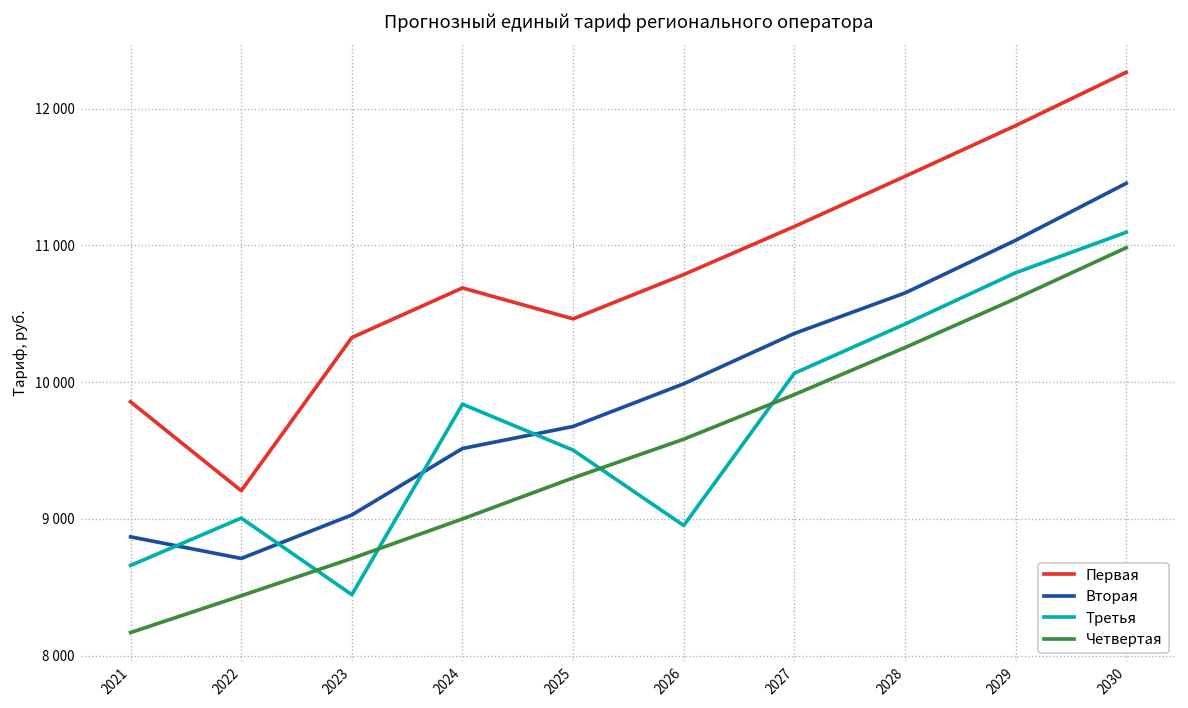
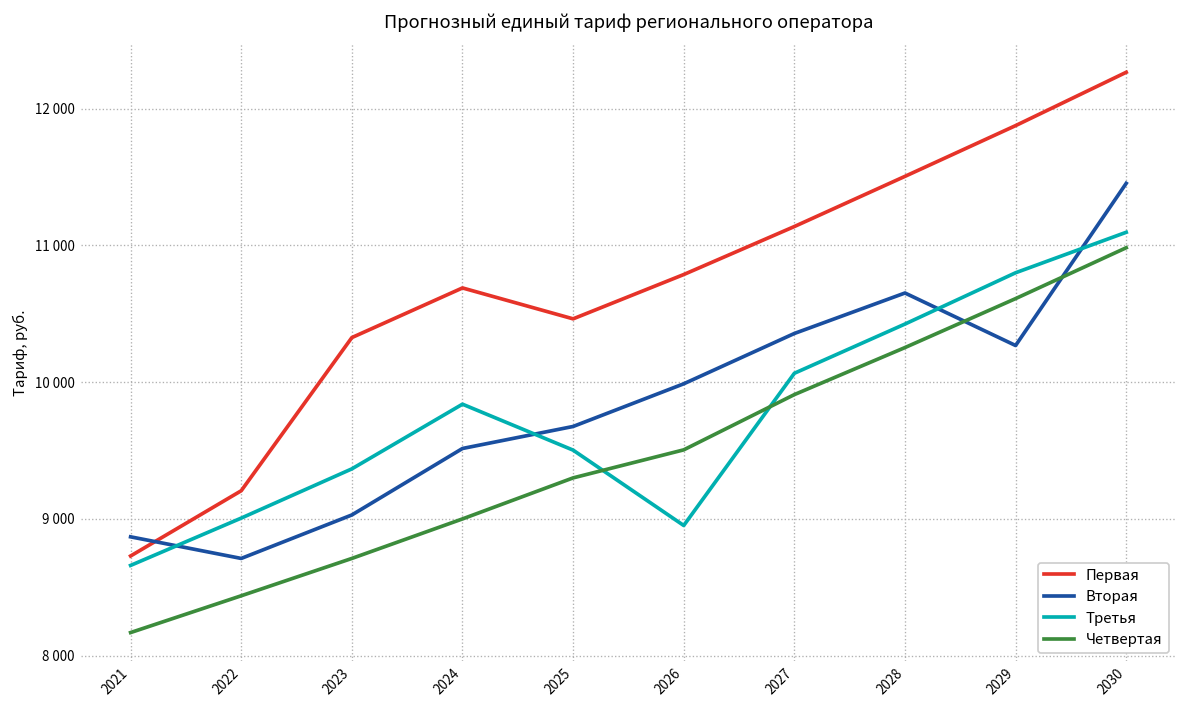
  {
    "Первая": {
-     "2021": 9860,
+     "2021": 8730,
      "2022": 9210,
      "2023": 10330,
      "2024": 10690,
      "2025": 10460,
      "2026": 10790,
      "2027": 11140,
      "2028": 11510,
      "2029": 11880,
      "2030": 12270
    },
    "Вторая": {
      "2021": 8870,
      "2022": 8710,
      "2023": 9030,
      "2024": 9520,
      "2025": 9680,
      "2026": 9990,
      "2027": 10360,
      "2028": 10650,
-     "2029": 11040,
+     "2029": 10270,
      "2030": 11450
    },
    "Третья": {
      "2021": 8660,
      "2022": 9010,
-     "2023": 8450,
+     "2023": 9370,
      "2024": 9840,
      "2025": 9500,
      "2026": 8950,
      "2027": 10070,
      "2028": 10430,
      "2029": 10800,
      "2030": 11100
    },
    "Четвертая": {
      "2021": 8170,
      "2022": 8440,
      "2023": 8710,
      "2024": 9000,
      "2025": 9300,
-     "2026": 9580,
+     "2026": 9510,
      "2027": 9910,
      "2028": 10250,
      "2029": 10610,
      "2030": 10980
    }
  }
